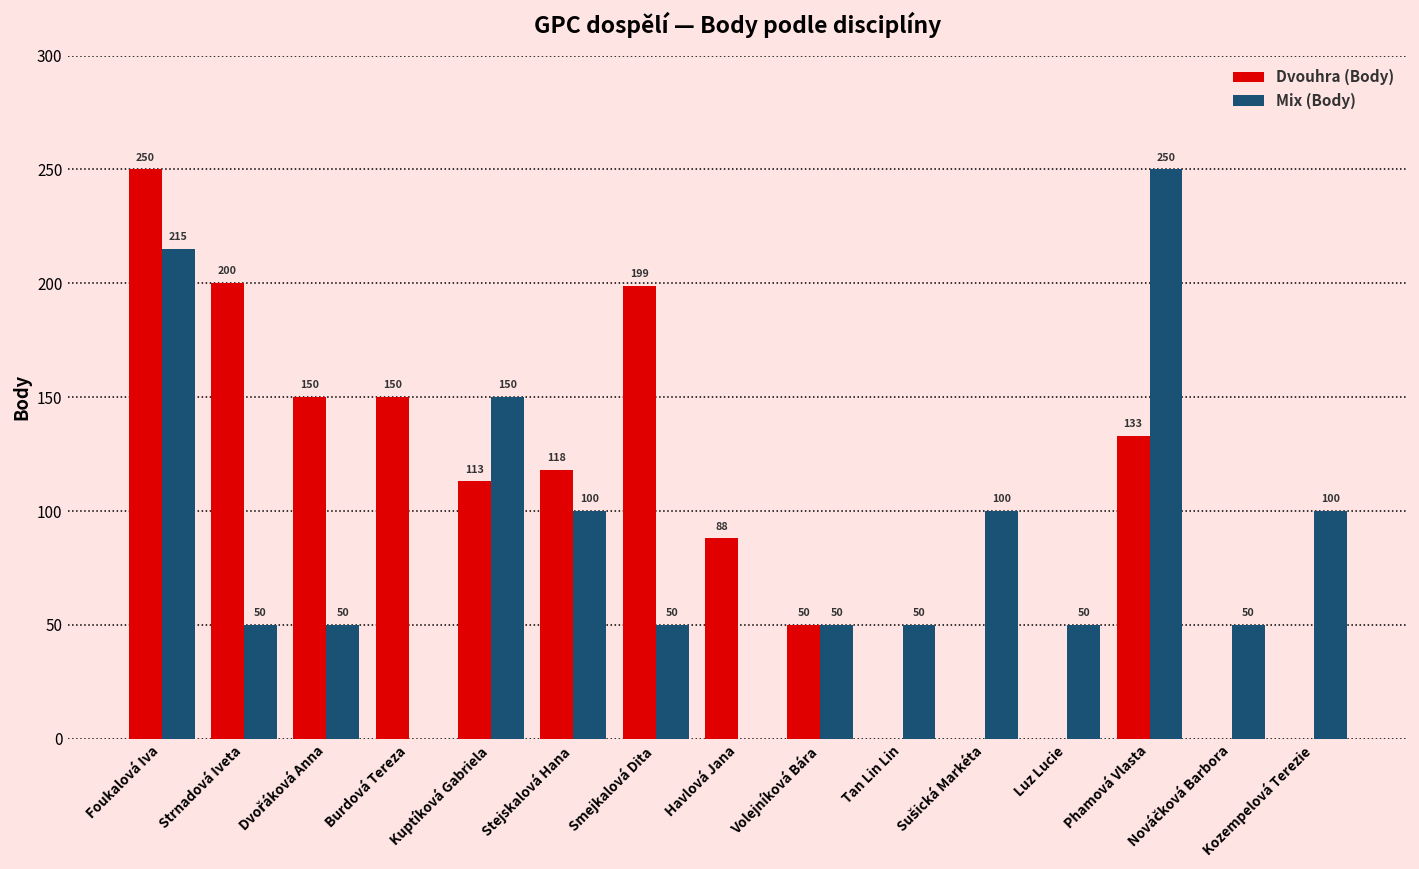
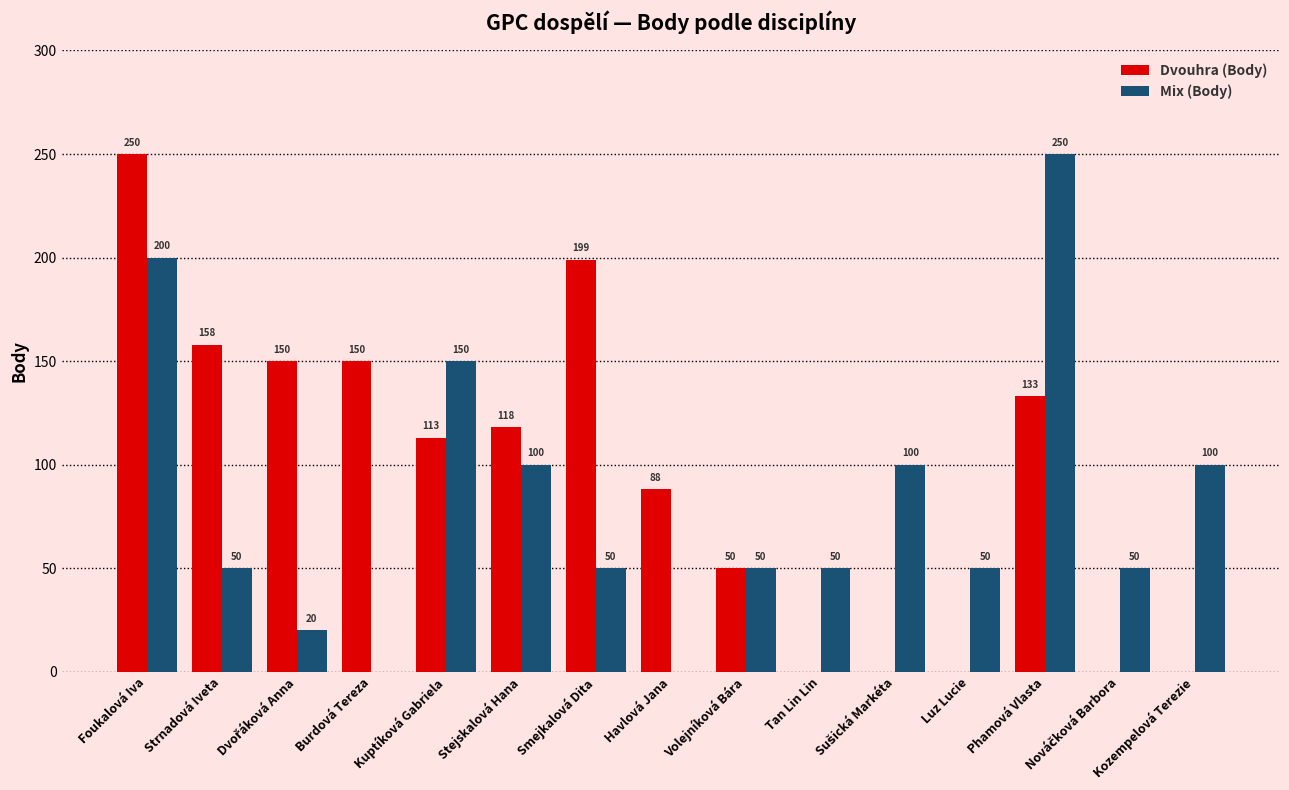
  {
    "Dvouhra (Body)": {
      "Foukalová Iva": 250,
-     "Strnadová Iveta": 200,
+     "Strnadová Iveta": 158,
      "Dvořáková Anna": 150,
      "Burdová Tereza": 150,
      "Kuptíková Gabriela": 113,
      "Stejskalová Hana": 118,
      "Smejkalová Dita": 199,
      "Havlová Jana": 88,
      "Volejníková Bára": 50,
      "Phamová Vlasta": 133
    },
    "Mix (Body)": {
-     "Foukalová Iva": 215,
+     "Foukalová Iva": 200,
      "Strnadová Iveta": 50,
-     "Dvořáková Anna": 50,
+     "Dvořáková Anna": 20,
      "Kuptíková Gabriela": 150,
      "Stejskalová Hana": 100,
      "Smejkalová Dita": 50,
      "Volejníková Bára": 50,
      "Tan Lin Lin": 50,
      "Sušická Markéta": 100,
      "Luz Lucie": 50,
      "Phamová Vlasta": 250,
      "Nováčková Barbora": 50,
      "Kozempelová Terezie": 100
    }
  }
